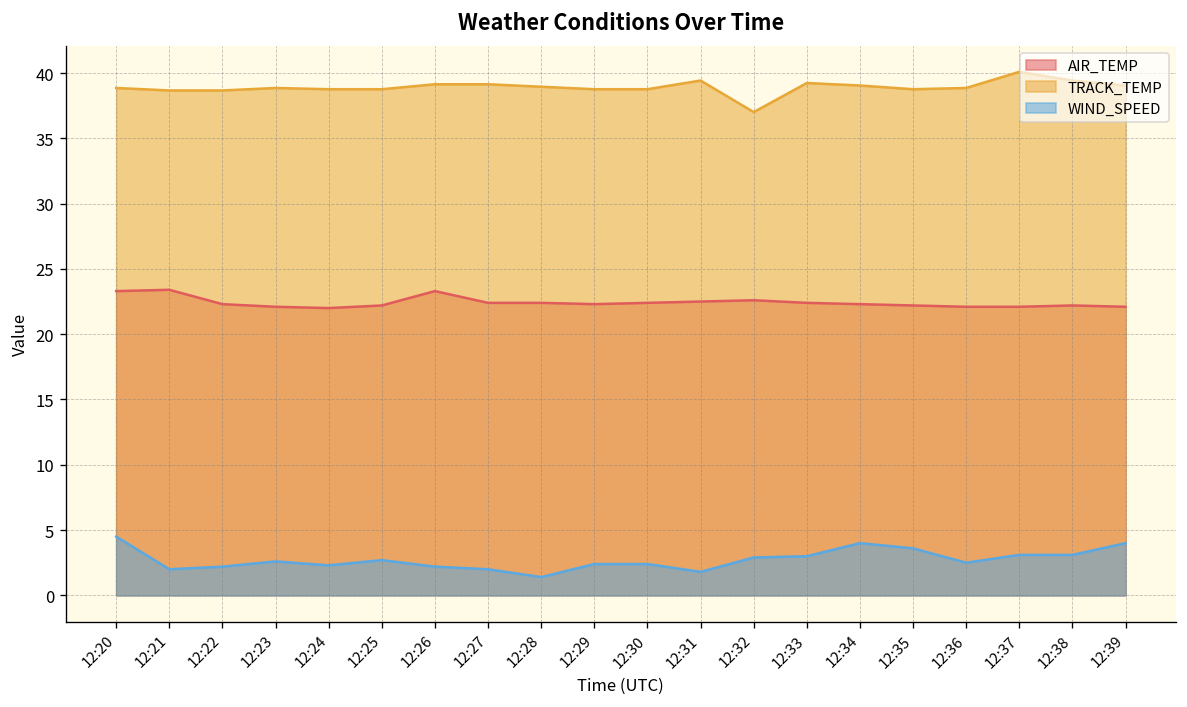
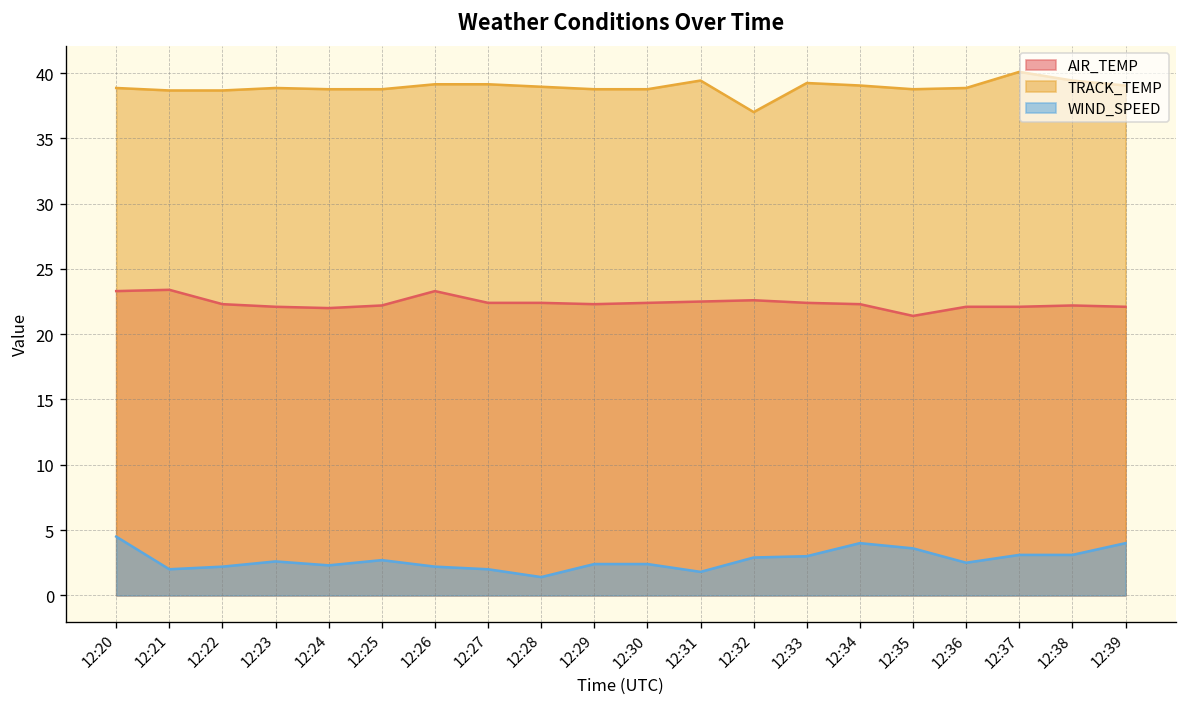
  {
    "AIR_TEMP": {
      "12:20": 23.3,
      "12:21": 23.4,
      "12:22": 22.3,
      "12:23": 22.1,
      "12:24": 22.0,
      "12:25": 22.2,
      "12:26": 23.3,
      "12:27": 22.4,
      "12:28": 22.4,
      "12:29": 22.3,
      "12:30": 22.4,
      "12:31": 22.5,
      "12:32": 22.6,
      "12:33": 22.4,
      "12:34": 22.3,
-     "12:35": 22.2,
+     "12:35": 21.4,
      "12:36": 22.1,
      "12:37": 22.1,
      "12:38": 22.2,
      "12:39": 22.1
    },
    "TRACK_TEMP": {
      "12:20": 38.9,
      "12:21": 38.7,
      "12:22": 38.7,
      "12:23": 38.9,
      "12:24": 38.8,
      "12:25": 38.8,
      "12:26": 39.1,
      "12:27": 39.1,
      "12:28": 39.0,
      "12:29": 38.8,
      "12:30": 38.8,
      "12:31": 39.4,
      "12:32": 37.0,
      "12:33": 39.2,
      "12:34": 39.0,
      "12:35": 38.8,
      "12:36": 38.9,
      "12:37": 40.1
    },
    "WIND_SPEED": {
      "12:20": 4.5,
      "12:21": 2.0,
      "12:22": 2.2,
      "12:23": 2.6,
      "12:24": 2.3,
      "12:25": 2.7,
      "12:26": 2.2,
      "12:27": 2.0,
      "12:28": 1.4,
      "12:29": 2.4,
      "12:30": 2.4,
      "12:31": 1.8,
      "12:32": 2.9,
      "12:33": 3.0,
      "12:34": 4.0,
      "12:35": 3.6,
      "12:36": 2.5,
      "12:37": 3.1,
      "12:38": 3.1,
      "12:39": 4.0
    }
  }
